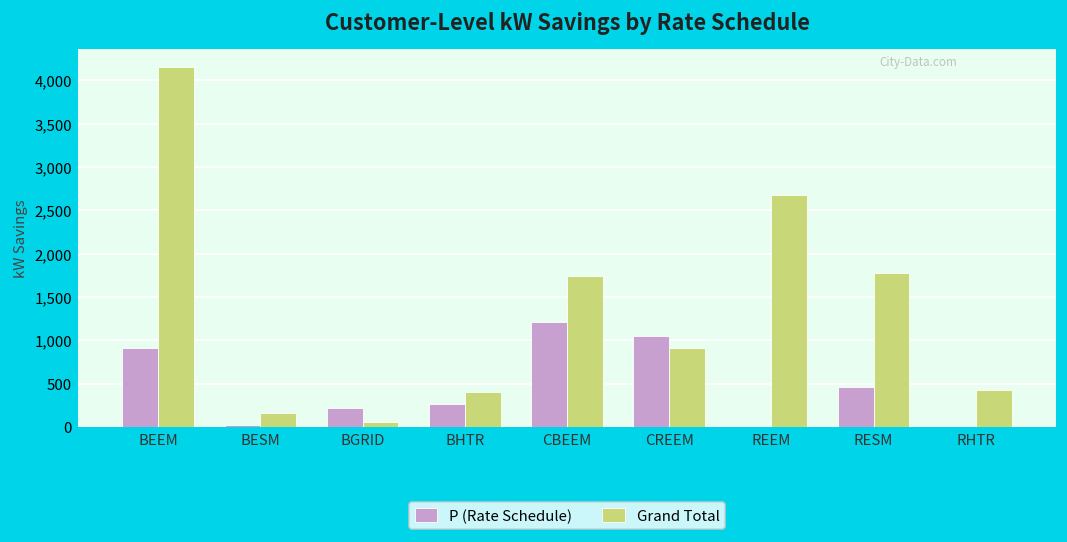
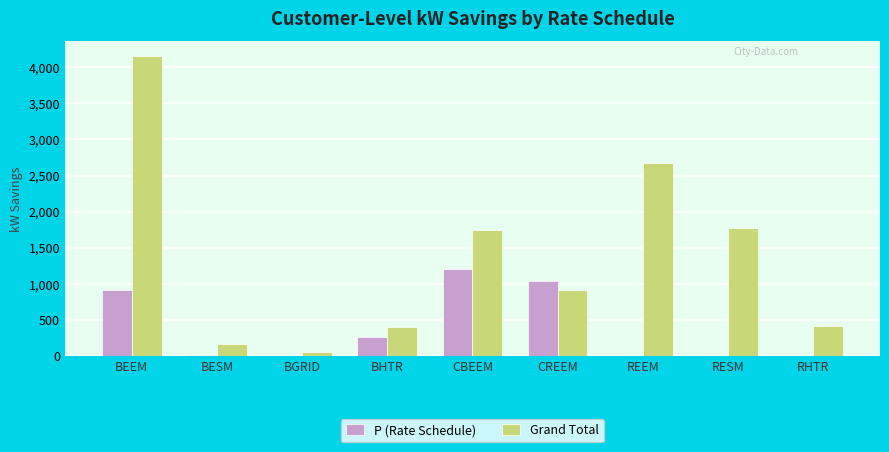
  {
    "P (Rate Schedule)": {
      "BEEM": "900",
-     "BGRID": "200",
+     "BGRID": "0",
      "BHTR": "300",
      "CBEEM": "1,200",
      "CREEM": "1,000",
      "REEM": "0",
-     "RESM": "500",
+     "RESM": "0",
      "RHTR": "0"
    },
    "Grand Total": {
      "BEEM": "4,200",
      "BESM": "200",
      "BGRID": "100",
      "BHTR": "400",
      "CBEEM": "1,700",
      "CREEM": "900",
      "REEM": "2,700",
      "RESM": "1,800",
      "RHTR": "400"
    }
  }
